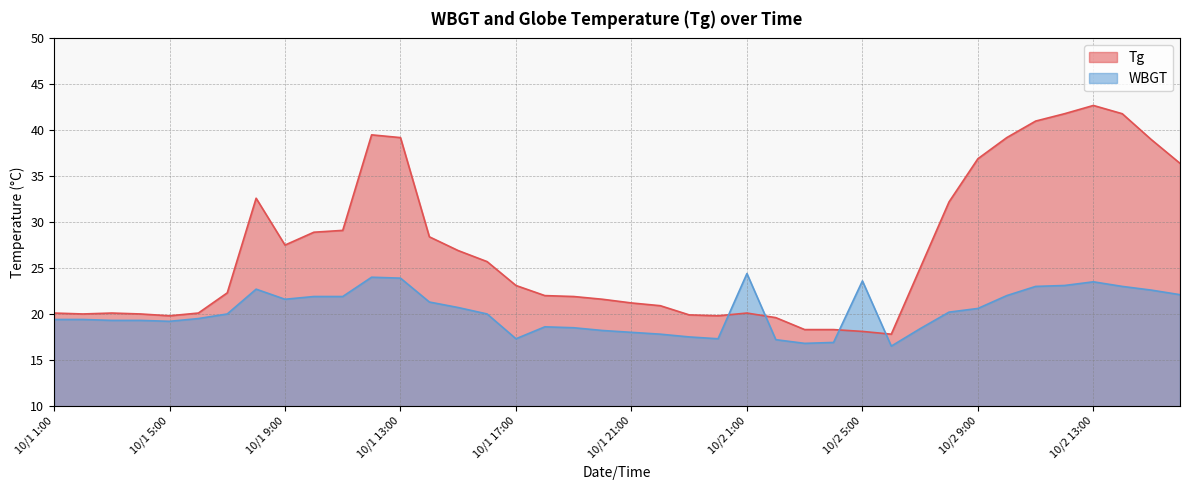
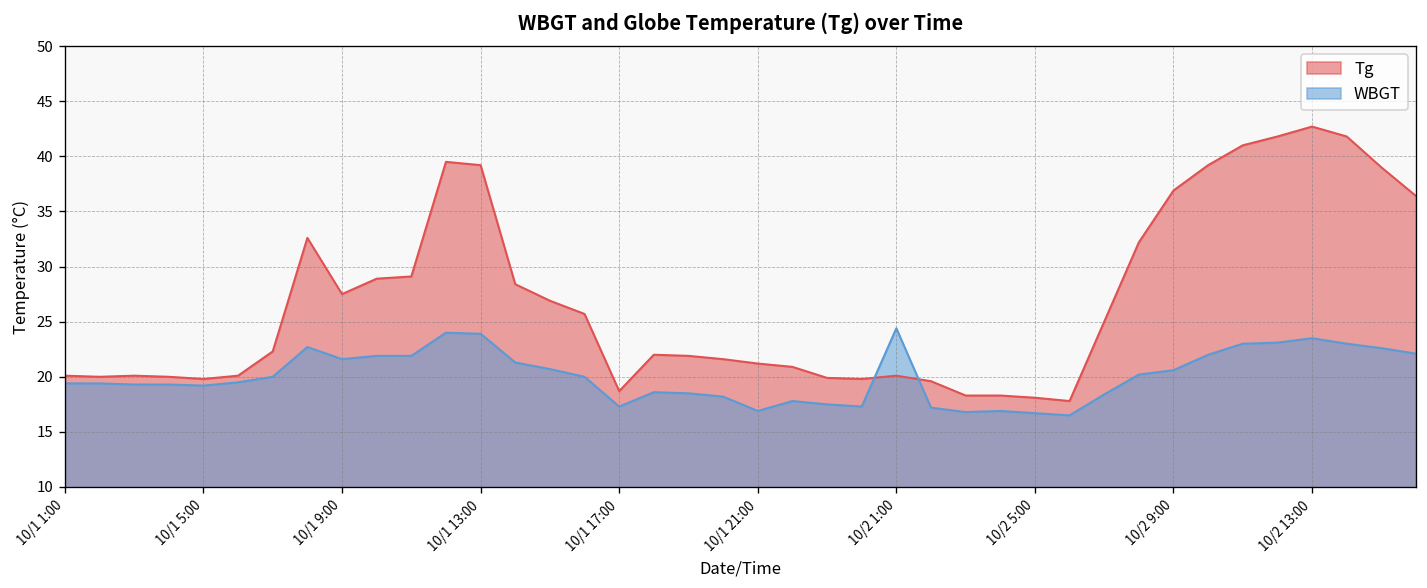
  {
    "Tg": {
      "10/1 1:00": 20,
      "10/1 5:00": 20,
      "10/1 9:00": 28,
      "10/1 13:00": 39,
-     "10/1 17:00": 23,
+     "10/1 17:00": 19,
      "10/1 21:00": 21,
      "10/2 1:00": 20,
      "10/2 5:00": 18,
      "10/2 9:00": 37,
      "10/2 13:00": 43
    },
    "WBGT": {
      "10/1 1:00": 19,
      "10/1 5:00": 19,
      "10/1 9:00": 22,
      "10/1 13:00": 24,
      "10/1 17:00": 17,
-     "10/1 21:00": 18,
+     "10/1 21:00": 17,
      "10/2 1:00": 24,
-     "10/2 5:00": 24,
+     "10/2 5:00": 17,
      "10/2 9:00": 21,
      "10/2 13:00": 24
    }
  }
